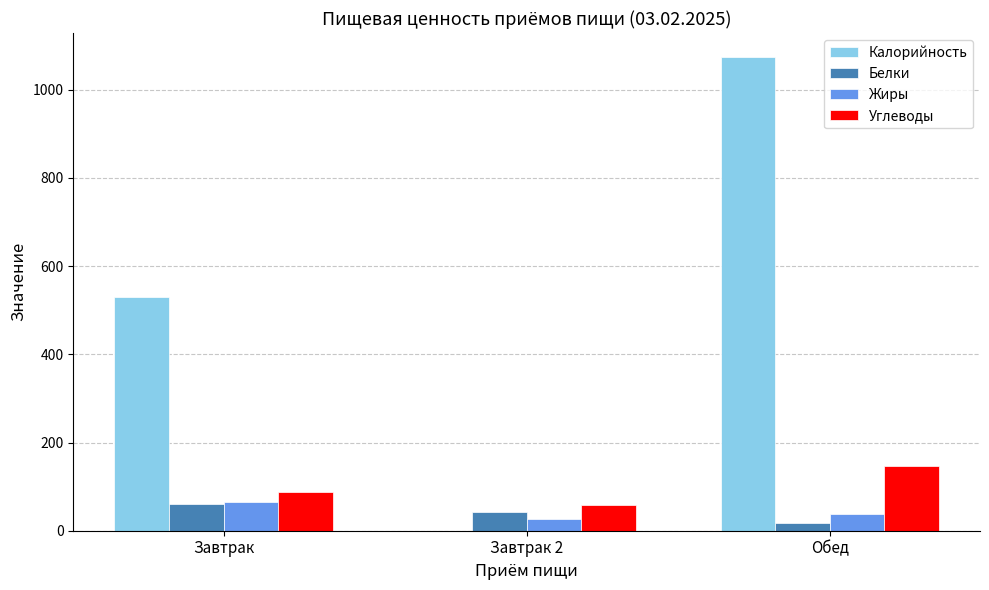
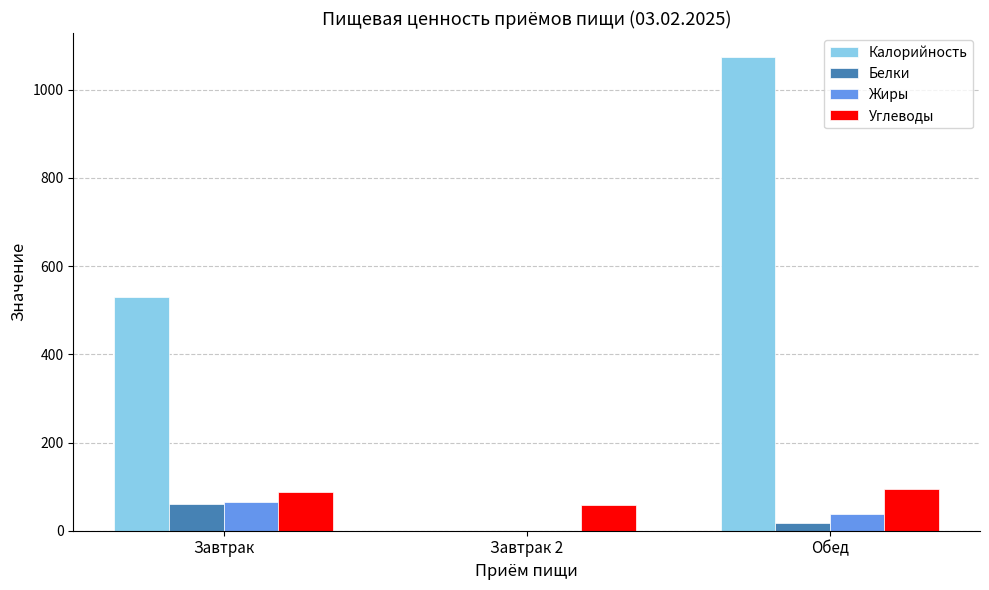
  {
    "Калорийность": {
      "Завтрак": 530,
      "Завтрак 2": 0,
      "Обед": 1070
    },
    "Белки": {
      "Завтрак": 60,
-     "Завтрак 2": 40,
+     "Завтрак 2": 0,
      "Обед": 20
    },
    "Жиры": {
      "Завтрак": 60,
-     "Завтрак 2": 30,
+     "Завтрак 2": 0,
      "Обед": 40
    },
    "Углеводы": {
      "Завтрак": 90,
      "Завтрак 2": 60,
-     "Обед": 150
+     "Обед": 100
    }
  }
